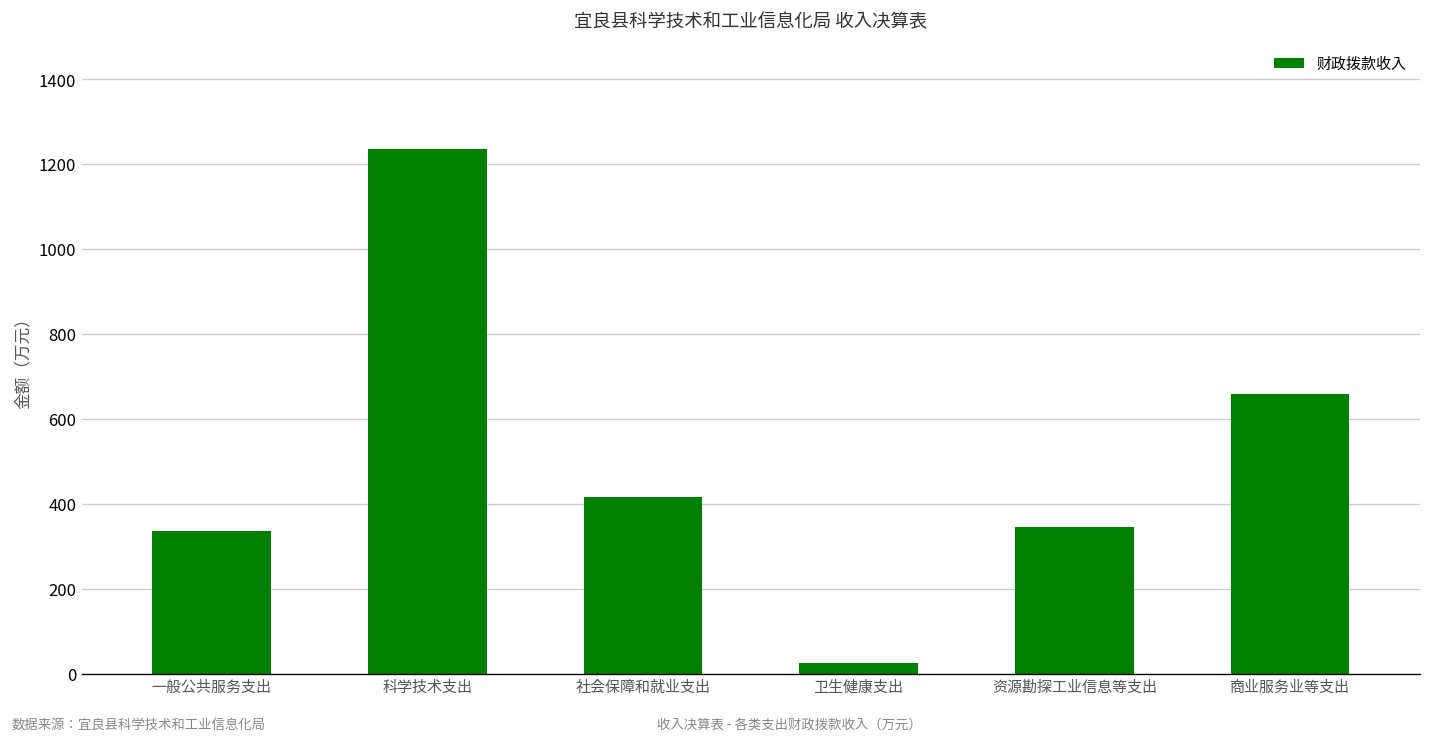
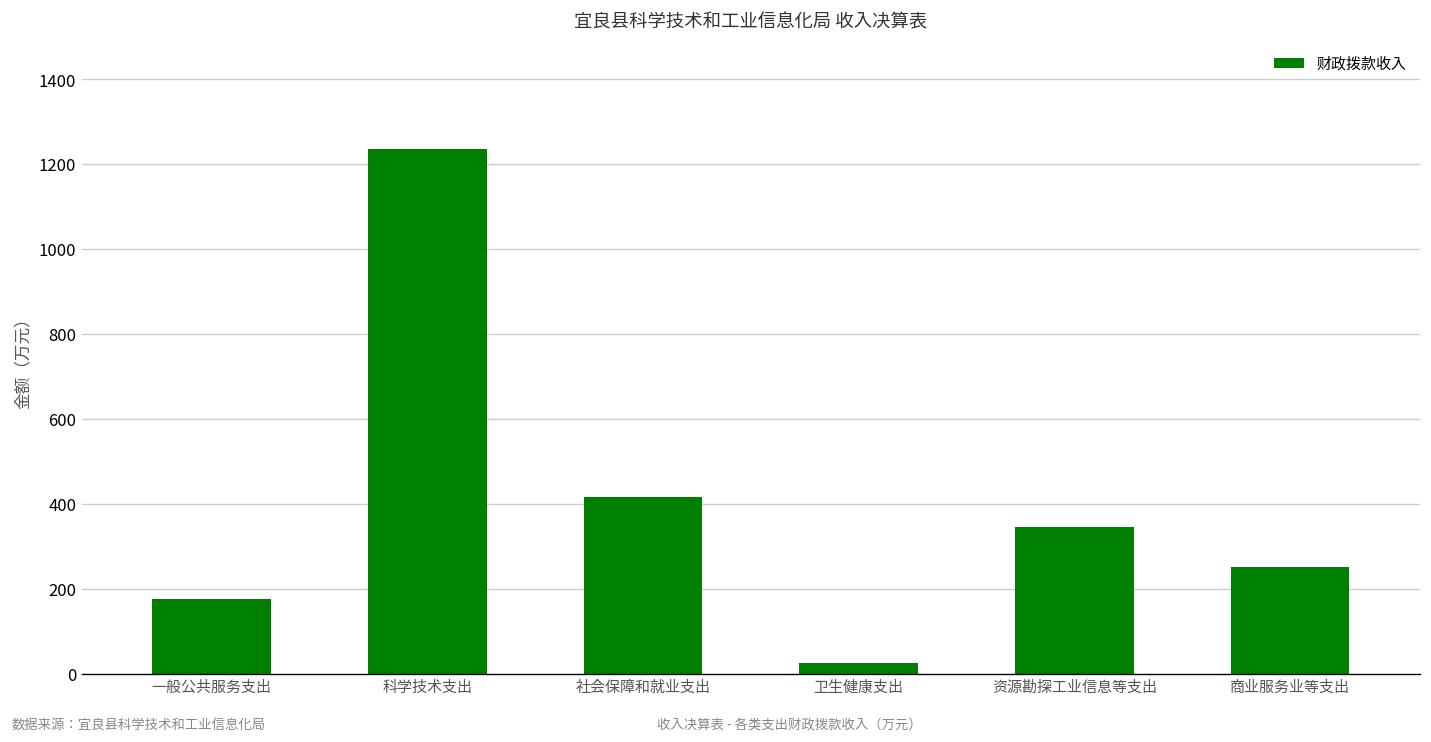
  {
-   "一般公共服务支出": 340,
+   "一般公共服务支出": 180,
    "科学技术支出": 1240,
    "社会保障和就业支出": 420,
    "卫生健康支出": 30,
    "资源勘探工业信息等支出": 340,
-   "商业服务业等支出": 660
+   "商业服务业等支出": 250
  }
